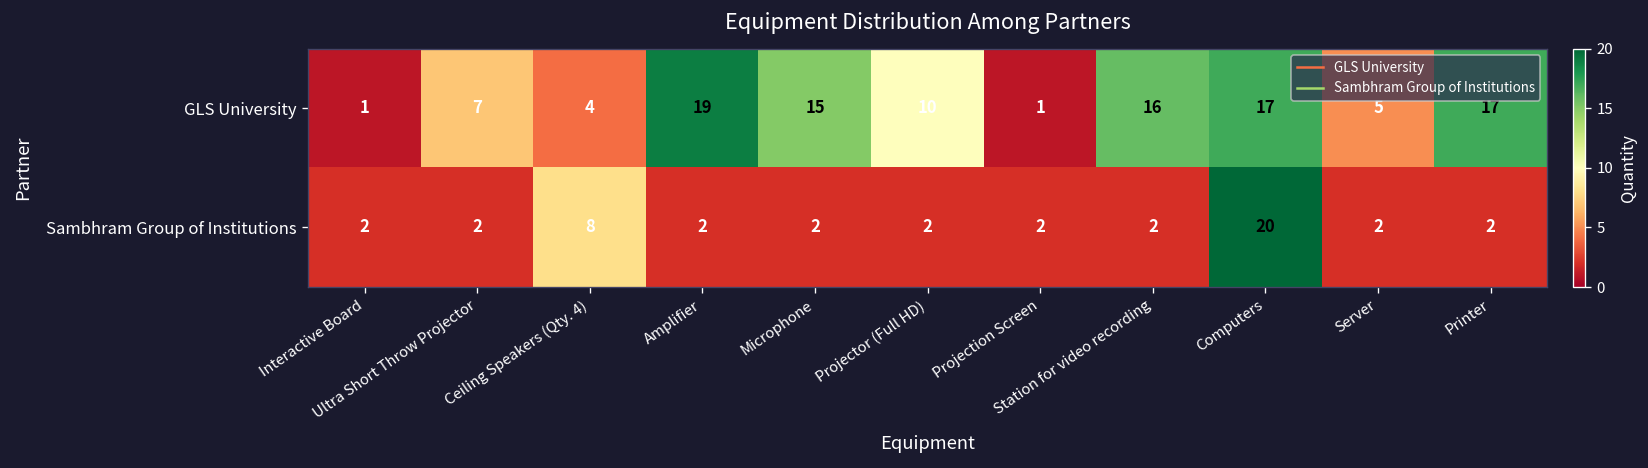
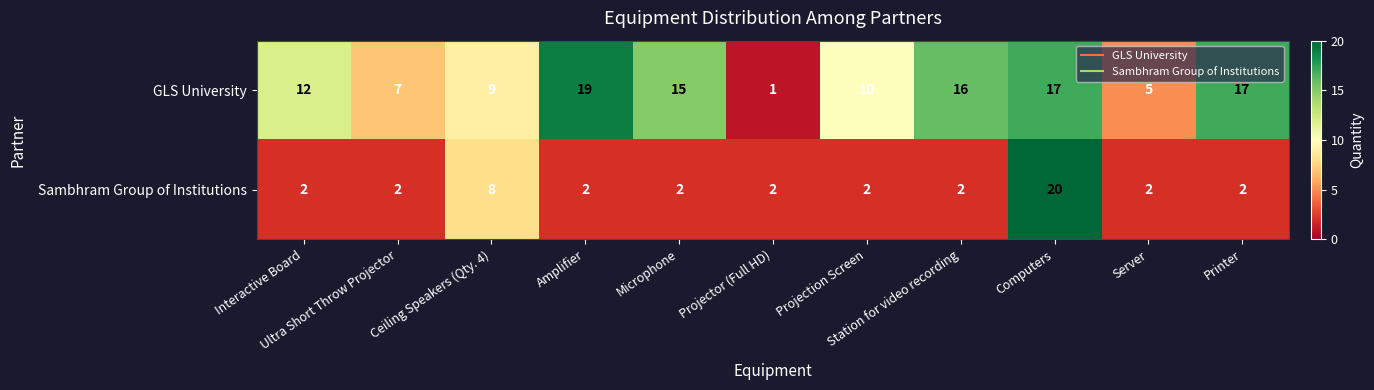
  {
    "GLS University": {
-     "Interactive Board": 1,
+     "Interactive Board": 12,
      "Ultra Short Throw Projector": 7,
-     "Ceiling Speakers (Qty. 4)": 4,
+     "Ceiling Speakers (Qty. 4)": 9,
      "Amplifier": 19,
      "Microphone": 15,
-     "Projector (Full HD)": 10,
-     "Projection Screen": 1,
+     "Projector (Full HD)": 1,
+     "Projection Screen": 10,
      "Station for video recording": 16,
      "Computers": 17,
      "Server": 5,
      "Printer": 17
    },
    "Sambhram Group of Institutions": {
      "Interactive Board": 2,
      "Ultra Short Throw Projector": 2,
      "Ceiling Speakers (Qty. 4)": 8,
      "Amplifier": 2,
      "Microphone": 2,
      "Projector (Full HD)": 2,
      "Projection Screen": 2,
      "Station for video recording": 2,
      "Computers": 20,
      "Server": 2,
      "Printer": 2
    }
  }
